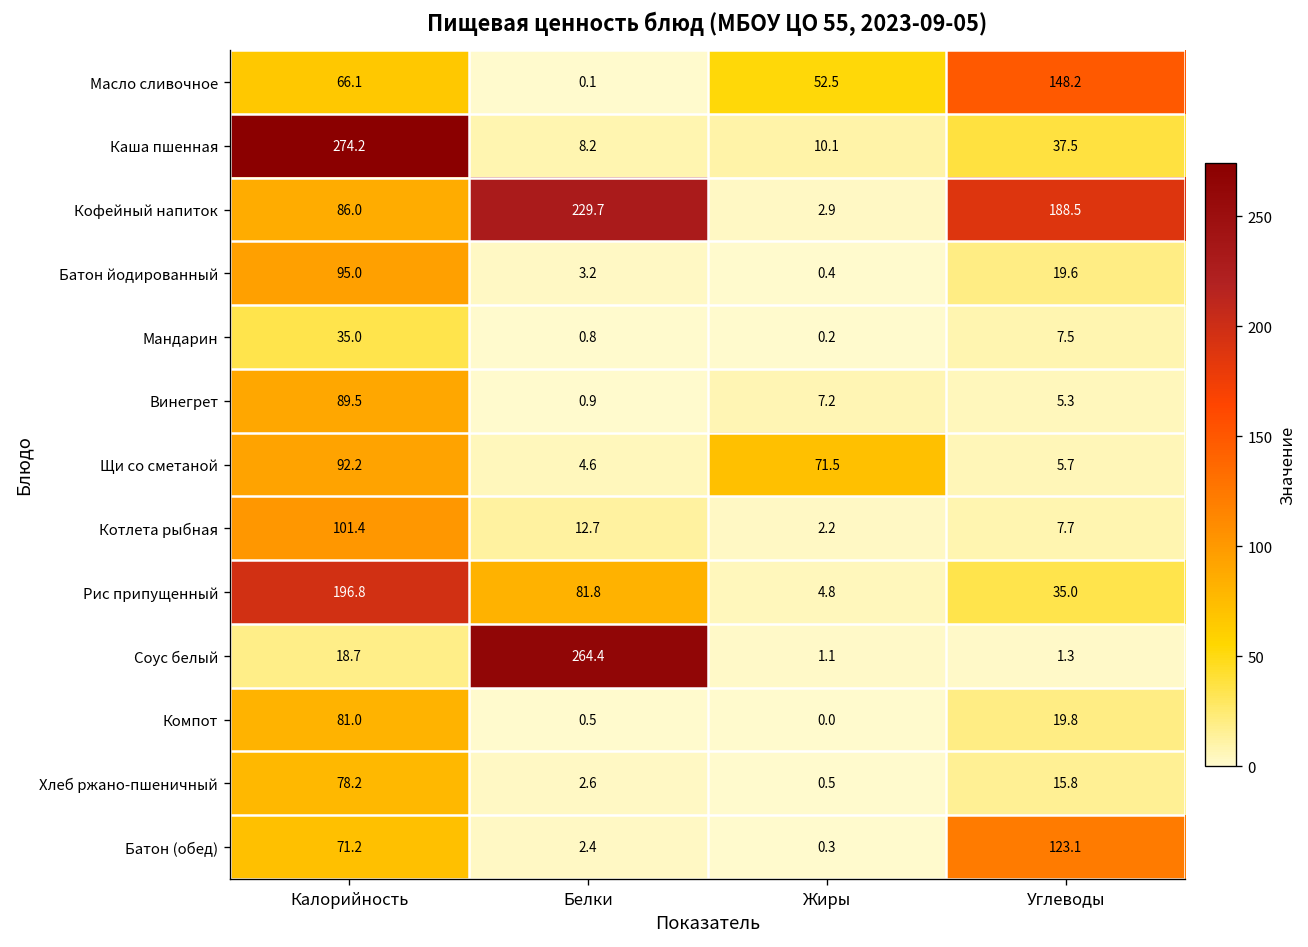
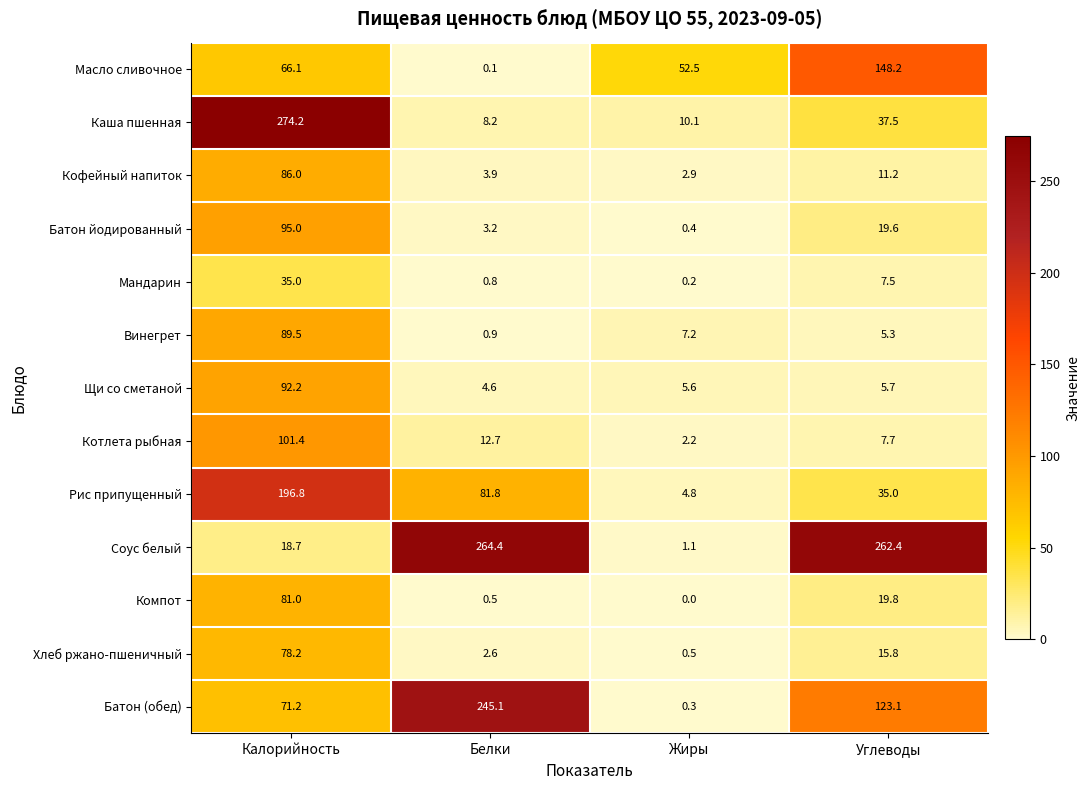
  {
    "Масло сливочное": {
      "Калорийность": 66.1,
      "Белки": 0.1,
      "Жиры": 52.5,
      "Углеводы": 148.2
    },
    "Каша пшенная": {
      "Калорийность": 274.2,
      "Белки": 8.2,
      "Жиры": 10.1,
      "Углеводы": 37.5
    },
    "Кофейный напиток": {
      "Калорийность": 86.0,
-     "Белки": 229.7,
+     "Белки": 3.9,
      "Жиры": 2.9,
-     "Углеводы": 188.5
+     "Углеводы": 11.2
    },
    "Батон йодированный": {
      "Калорийность": 95.0,
      "Белки": 3.2,
      "Жиры": 0.4,
      "Углеводы": 19.6
    },
    "Мандарин": {
      "Калорийность": 35.0,
      "Белки": 0.8,
      "Жиры": 0.2,
      "Углеводы": 7.5
    },
    "Винегрет": {
      "Калорийность": 89.5,
      "Белки": 0.9,
      "Жиры": 7.2,
      "Углеводы": 5.3
    },
    "Щи со сметаной": {
      "Калорийность": 92.2,
      "Белки": 4.6,
-     "Жиры": 71.5,
+     "Жиры": 5.6,
      "Углеводы": 5.7
    },
    "Котлета рыбная": {
      "Калорийность": 101.4,
      "Белки": 12.7,
      "Жиры": 2.2,
      "Углеводы": 7.7
    },
    "Рис припущенный": {
      "Калорийность": 196.8,
      "Белки": 81.8,
      "Жиры": 4.8,
      "Углеводы": 35.0
    },
    "Соус белый": {
      "Калорийность": 18.7,
      "Белки": 264.4,
      "Жиры": 1.1,
-     "Углеводы": 1.3
+     "Углеводы": 262.4
    },
    "Компот": {
      "Калорийность": 81.0,
      "Белки": 0.5,
      "Жиры": 0.0,
      "Углеводы": 19.8
    },
    "Хлеб ржано-пшеничный": {
      "Калорийность": 78.2,
      "Белки": 2.6,
      "Жиры": 0.5,
      "Углеводы": 15.8
    },
    "Батон (обед)": {
      "Калорийность": 71.2,
-     "Белки": 2.4,
+     "Белки": 245.1,
      "Жиры": 0.3,
      "Углеводы": 123.1
    }
  }
